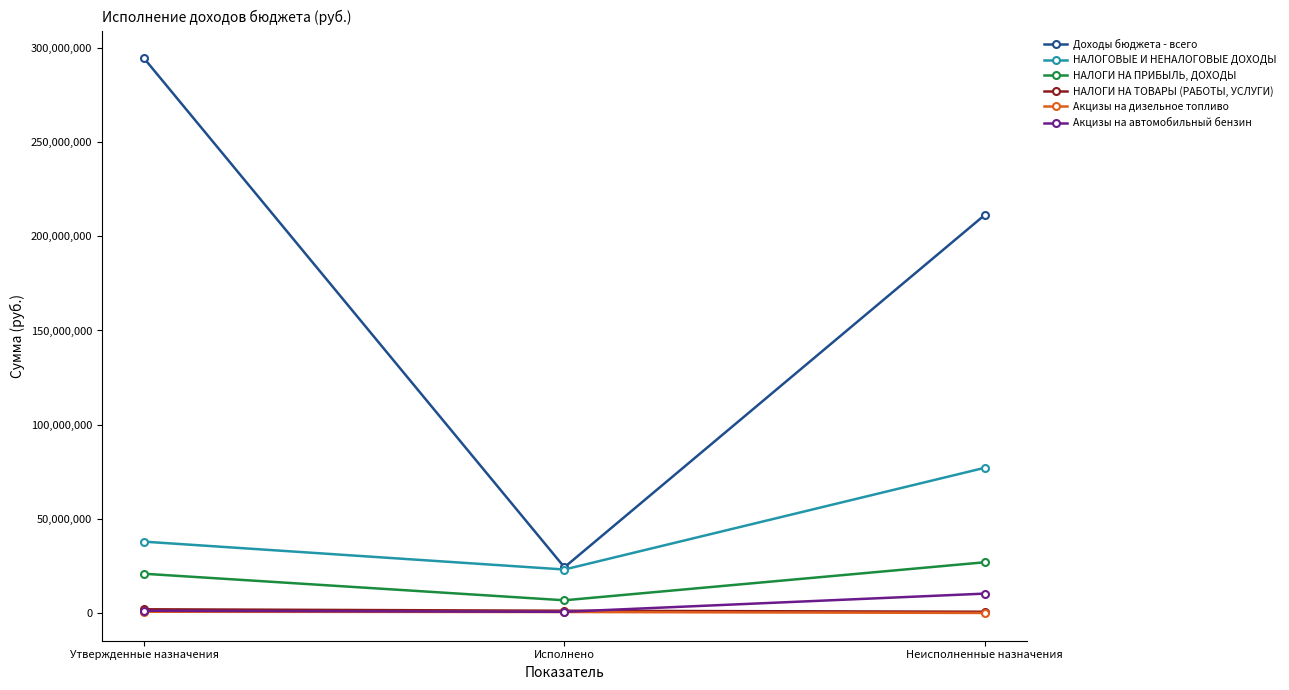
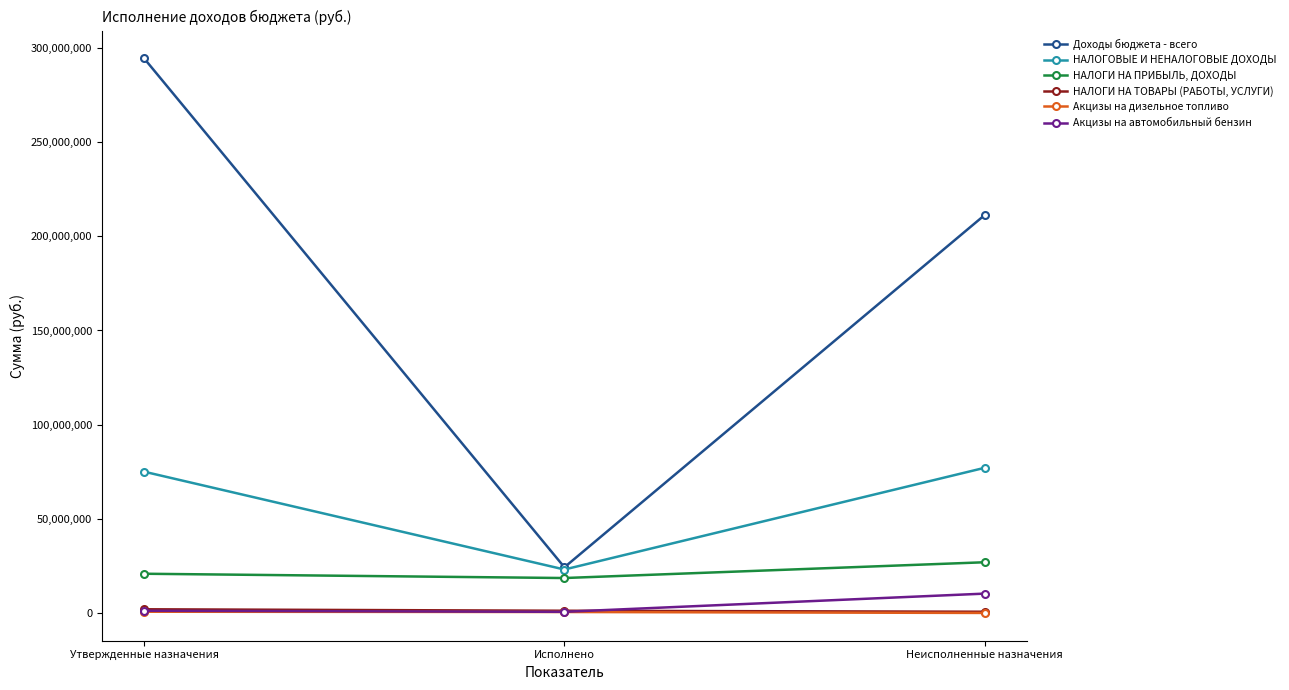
  {
    "Доходы бюджета - всего": {
      "Утвержденные назначения": "294,000,000",
      "Неисполненные назначения": "211,000,000"
    },
    "НАЛОГОВЫЕ И НЕНАЛОГОВЫЕ ДОХОДЫ": {
-     "Утвержденные назначения": "38,000,000",
+     "Утвержденные назначения": "75,000,000",
      "Неисполненные назначения": "77,000,000"
    },
    "НАЛОГИ НА ПРИБЫЛЬ, ДОХОДЫ": {
      "Утвержденные назначения": "21,000,000",
-     "Исполнено": "7,000,000",
+     "Исполнено": "19,000,000",
      "Неисполненные назначения": "27,000,000"
    },
    "Акцизы на автомобильный бензин": {
      "Неисполненные назначения": "10,000,000"
    }
  }
